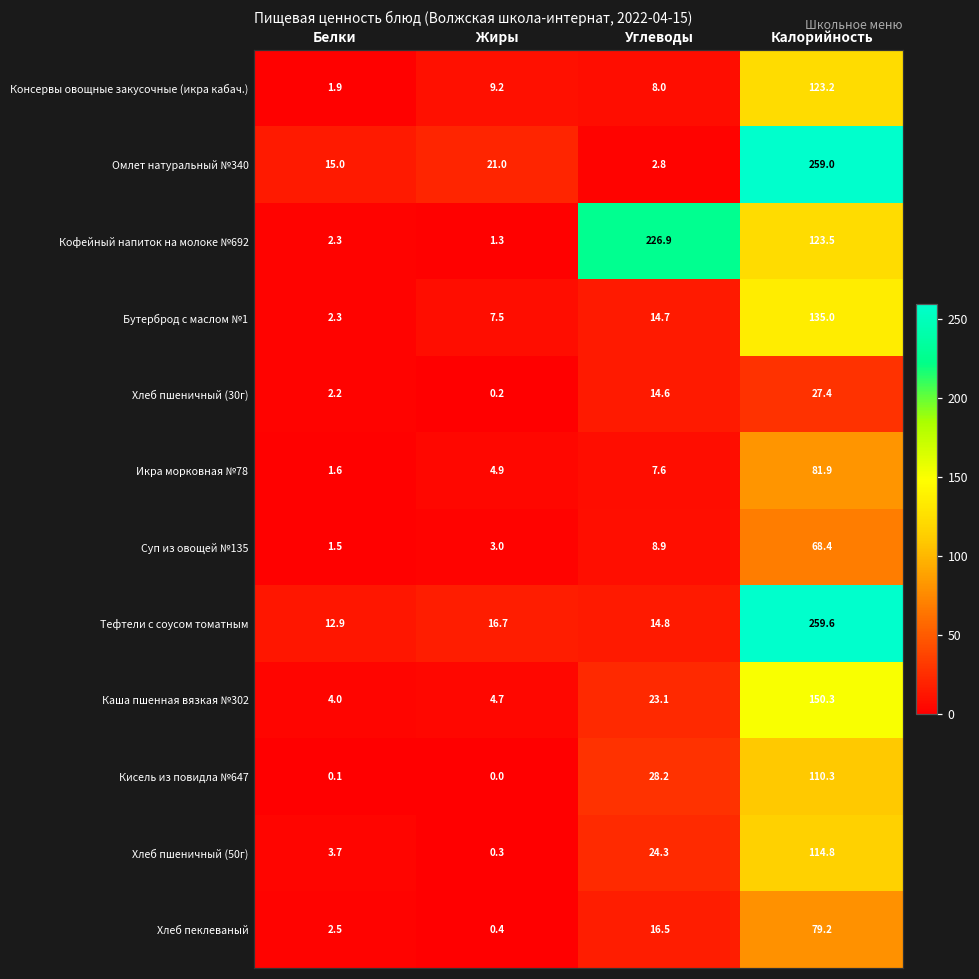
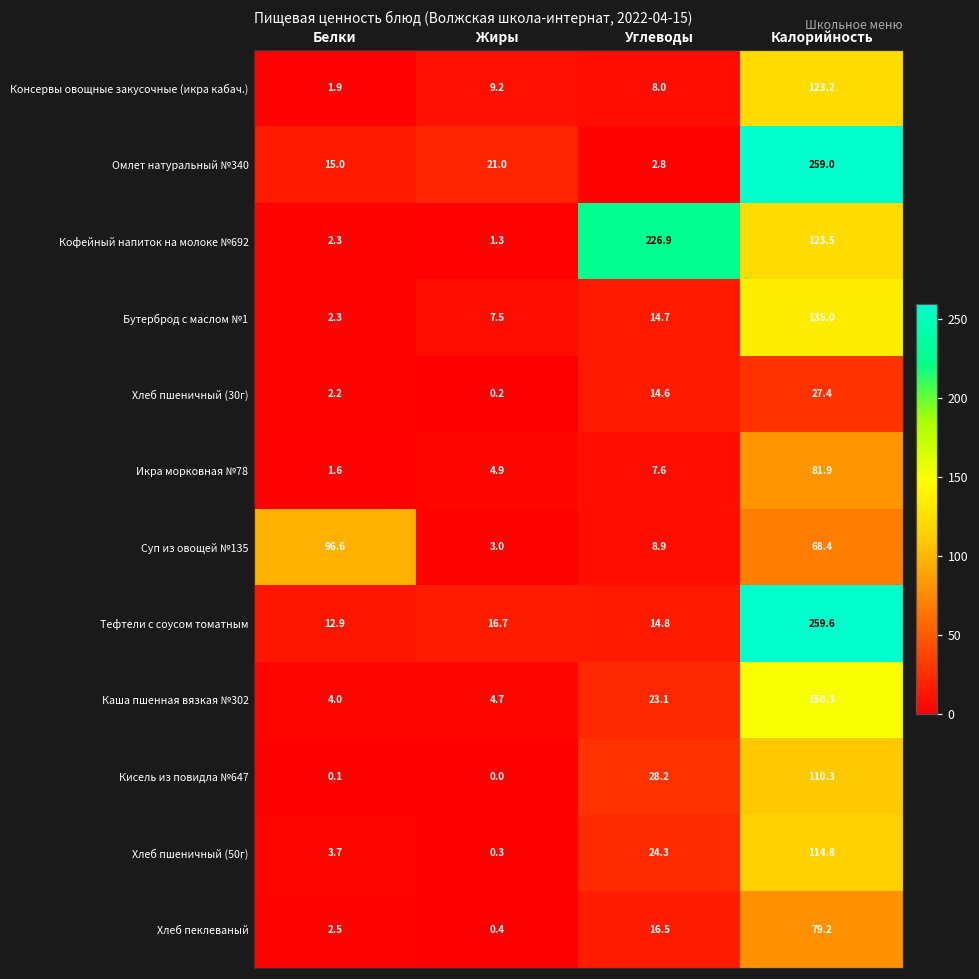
  {
    "Консервы овощные закусочные (икра кабач.)": {
      "Белки": 1.9,
      "Жиры": 9.2,
      "Углеводы": 8.0,
      "Калорийность": 123.2
    },
    "Омлет натуральный №340": {
      "Белки": 15.0,
      "Жиры": 21.0,
      "Углеводы": 2.8,
      "Калорийность": 259.0
    },
    "Кофейный напиток на молоке №692": {
      "Белки": 2.3,
      "Жиры": 1.3,
      "Углеводы": 226.9,
      "Калорийность": 123.5
    },
    "Бутерброд с маслом №1": {
      "Белки": 2.3,
      "Жиры": 7.5,
      "Углеводы": 14.7,
      "Калорийность": 135.0
    },
    "Хлеб пшеничный (30г)": {
      "Белки": 2.2,
      "Жиры": 0.2,
      "Углеводы": 14.6,
      "Калорийность": 27.4
    },
    "Икра морковная №78": {
      "Белки": 1.6,
      "Жиры": 4.9,
      "Углеводы": 7.6,
      "Калорийность": 81.9
    },
    "Суп из овощей №135": {
-     "Белки": 1.5,
+     "Белки": 96.6,
      "Жиры": 3.0,
      "Углеводы": 8.9,
      "Калорийность": 68.4
    },
    "Тефтели с соусом томатным": {
      "Белки": 12.9,
      "Жиры": 16.7,
      "Углеводы": 14.8,
      "Калорийность": 259.6
    },
    "Каша пшенная вязкая №302": {
      "Белки": 4.0,
      "Жиры": 4.7,
      "Углеводы": 23.1,
      "Калорийность": 150.3
    },
    "Кисель из повидла №647": {
      "Белки": 0.1,
      "Жиры": 0.0,
      "Углеводы": 28.2,
      "Калорийность": 110.3
    },
    "Хлеб пшеничный (50г)": {
      "Белки": 3.7,
      "Жиры": 0.3,
      "Углеводы": 24.3,
      "Калорийность": 114.8
    },
    "Хлеб пеклеваный": {
      "Белки": 2.5,
      "Жиры": 0.4,
      "Углеводы": 16.5,
      "Калорийность": 79.2
    }
  }
